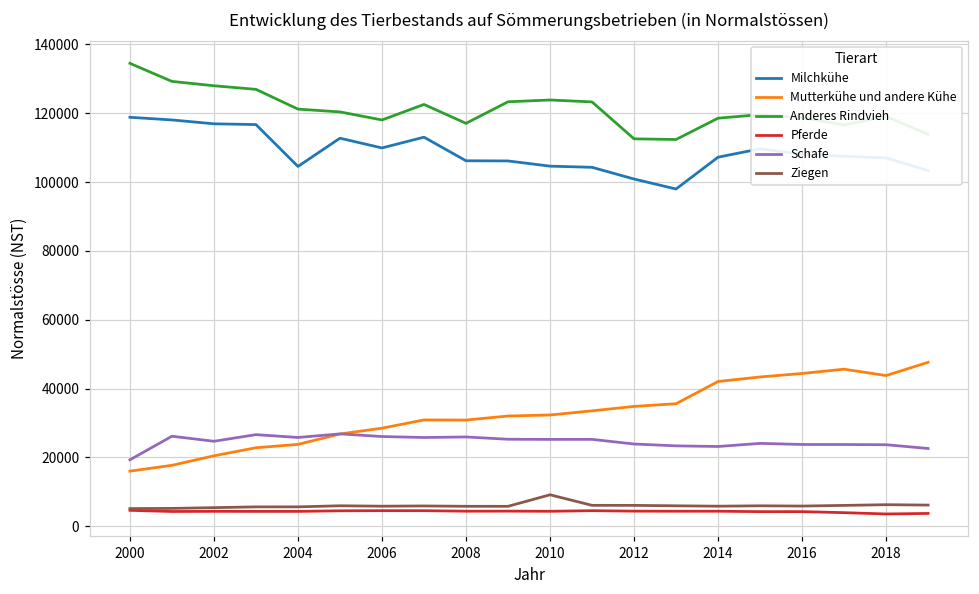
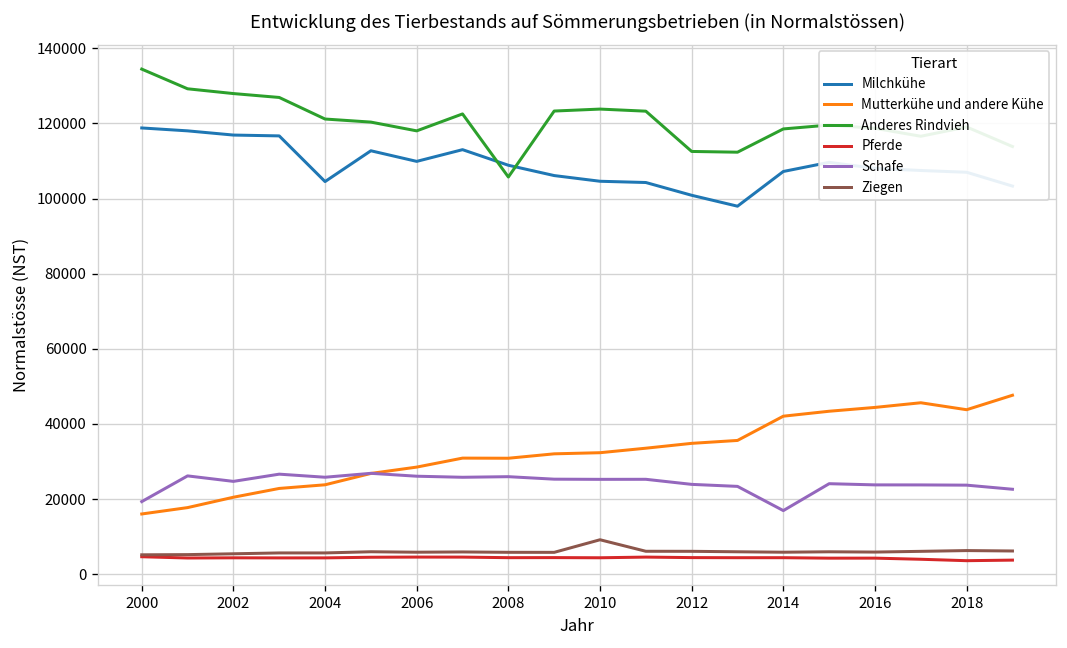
  {
    "Milchkühe": {
      "2000": 119000,
      "2002": 117000,
      "2004": 105000,
      "2006": 110000,
-     "2008": 106000,
+     "2008": 109000,
      "2010": 105000,
      "2012": 101000,
      "2014": 107000
    },
    "Mutterkühe und andere Kühe": {
      "2000": 16000,
      "2002": 20000,
      "2004": 24000,
      "2006": 29000,
      "2008": 31000,
      "2010": 32000,
      "2012": 35000,
      "2014": 42000,
      "2016": 44000,
      "2018": 44000
    },
    "Anderes Rindvieh": {
      "2000": 134000,
      "2002": 128000,
      "2004": 121000,
      "2006": 118000,
-     "2008": 117000,
+     "2008": 106000,
      "2010": 124000,
      "2012": 113000,
      "2014": 119000
    },
    "Pferde": {
      "2002": 4000,
      "2004": 4000,
      "2006": 5000,
      "2008": 4000,
      "2010": 4000,
      "2012": 4000,
      "2014": 4000,
      "2016": 4000,
      "2018": 4000
    },
    "Schafe": {
      "2000": 19000,
      "2002": 25000,
      "2004": 26000,
      "2006": 26000,
      "2008": 26000,
      "2010": 25000,
      "2012": 24000,
-     "2014": 23000,
+     "2014": 17000,
      "2016": 24000,
      "2018": 24000
    },
    "Ziegen": {
      "2002": 5000,
      "2004": 6000,
      "2006": 6000,
      "2008": 6000,
      "2010": 9000,
      "2012": 6000,
      "2014": 6000,
      "2016": 6000,
      "2018": 6000
    }
  }
